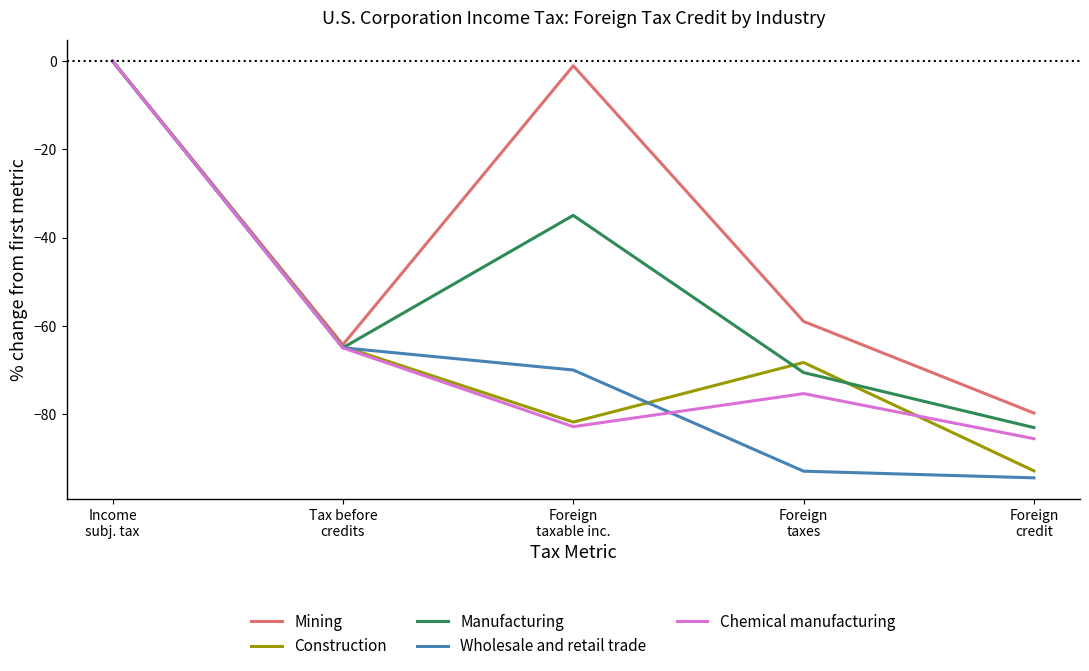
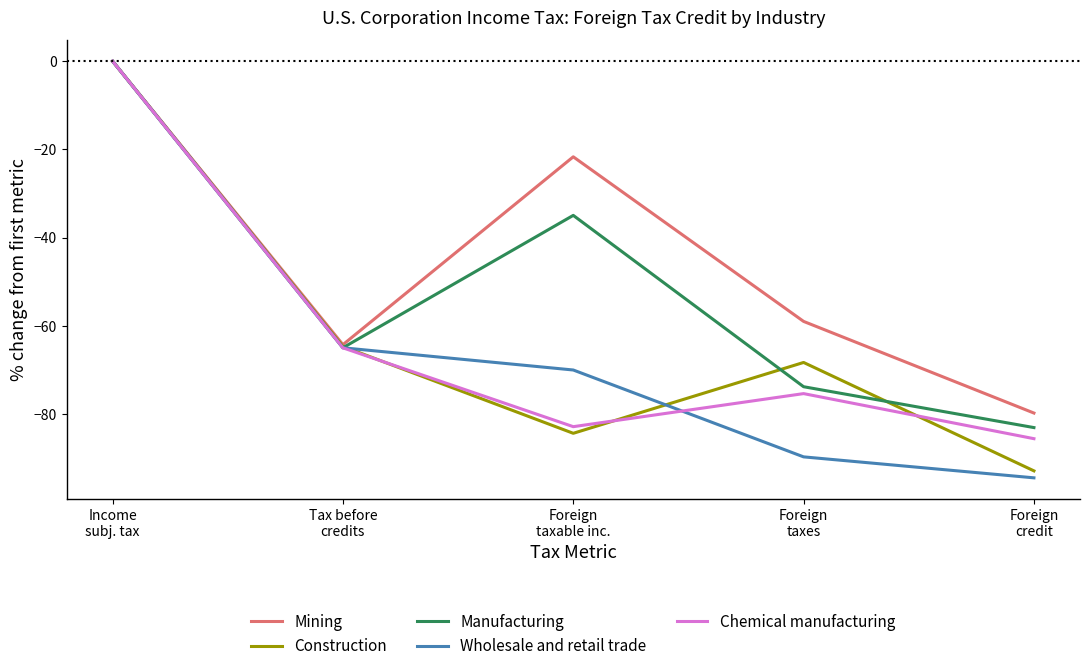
  {
    "Mining": {
-     "Foreign taxable inc.": -1,
+     "Foreign taxable inc.": -22,
      "Foreign taxes": -59,
      "Foreign credit": -80
    },
    "Construction": {
-     "Foreign taxable inc.": -82,
+     "Foreign taxable inc.": -84,
      "Foreign taxes": -68,
      "Foreign credit": -93
    },
    "Manufacturing": {
      "Foreign taxable inc.": -35,
-     "Foreign taxes": -71,
+     "Foreign taxes": -74,
      "Foreign credit": -83
    },
    "Wholesale and retail trade": {
      "Foreign taxable inc.": -70,
-     "Foreign taxes": -93,
+     "Foreign taxes": -90,
      "Foreign credit": -94
    },
    "Chemical manufacturing": {
      "Foreign taxable inc.": -83,
      "Foreign taxes": -75,
      "Foreign credit": -86
    }
  }
